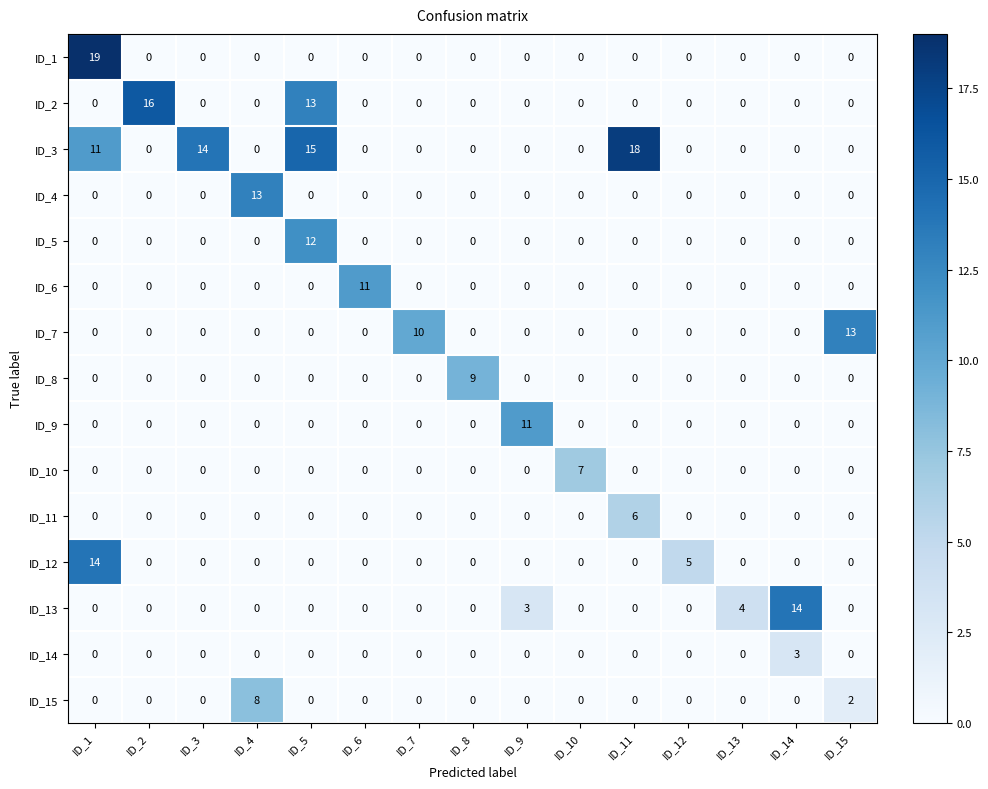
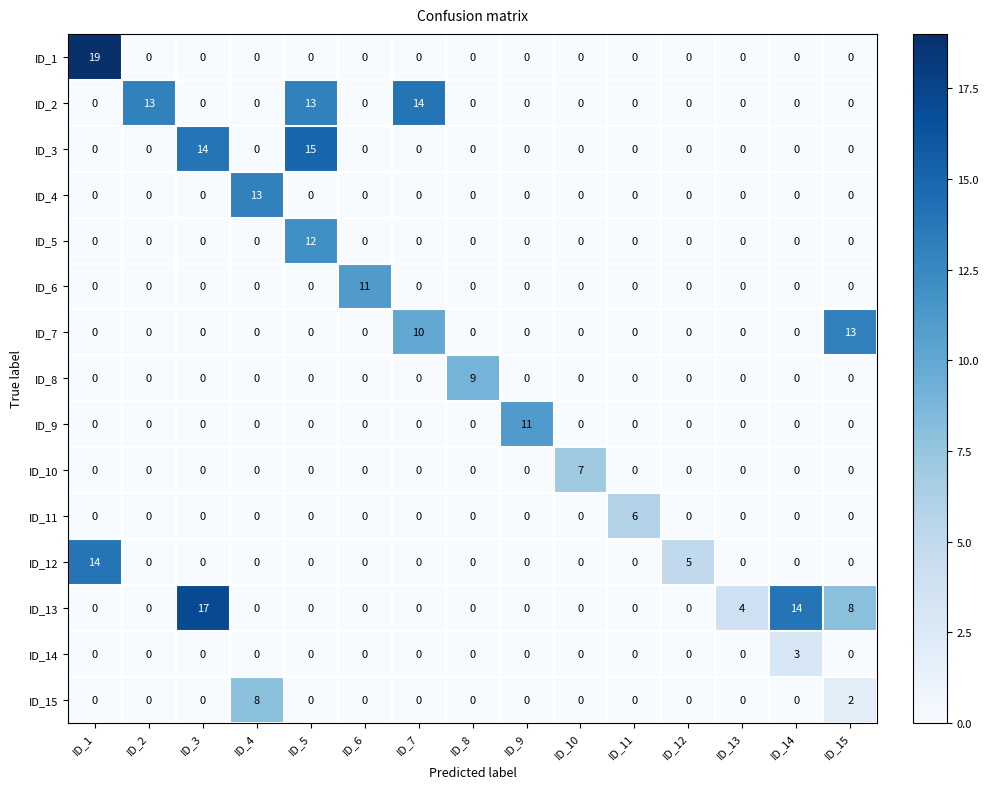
  {
    "ID_2": {
      "ID_1": 0,
-     "ID_2": 16,
+     "ID_2": 13,
      "ID_3": 0,
      "ID_4": 0,
      "ID_5": 13,
      "ID_6": 0,
-     "ID_7": 0,
+     "ID_7": 14,
      "ID_8": 0,
      "ID_9": 0,
      "ID_10": 0,
      "ID_11": 0,
      "ID_12": 0,
      "ID_13": 0,
      "ID_14": 0,
      "ID_15": 0
    },
    "ID_3": {
-     "ID_1": 11,
+     "ID_1": 0,
      "ID_2": 0,
      "ID_3": 14,
      "ID_4": 0,
      "ID_5": 15,
      "ID_6": 0,
      "ID_7": 0,
      "ID_8": 0,
      "ID_9": 0,
      "ID_10": 0,
-     "ID_11": 18,
+     "ID_11": 0,
      "ID_12": 0,
      "ID_13": 0,
      "ID_14": 0,
      "ID_15": 0
    },
    "ID_13": {
      "ID_1": 0,
      "ID_2": 0,
-     "ID_3": 0,
+     "ID_3": 17,
      "ID_4": 0,
      "ID_5": 0,
      "ID_6": 0,
      "ID_7": 0,
      "ID_8": 0,
-     "ID_9": 3,
+     "ID_9": 0,
      "ID_10": 0,
      "ID_11": 0,
      "ID_12": 0,
      "ID_13": 4,
      "ID_14": 14,
-     "ID_15": 0
+     "ID_15": 8
    }
  }
